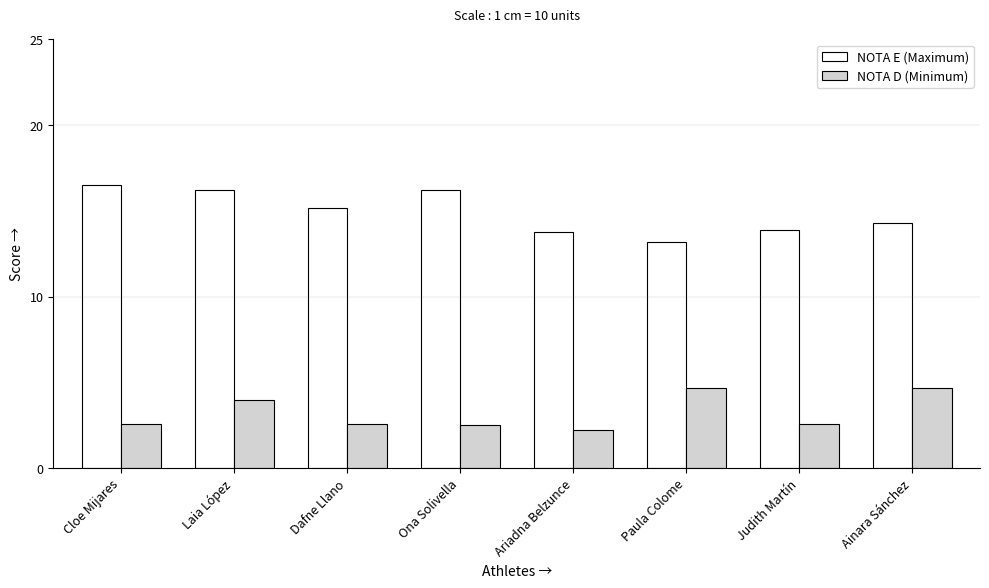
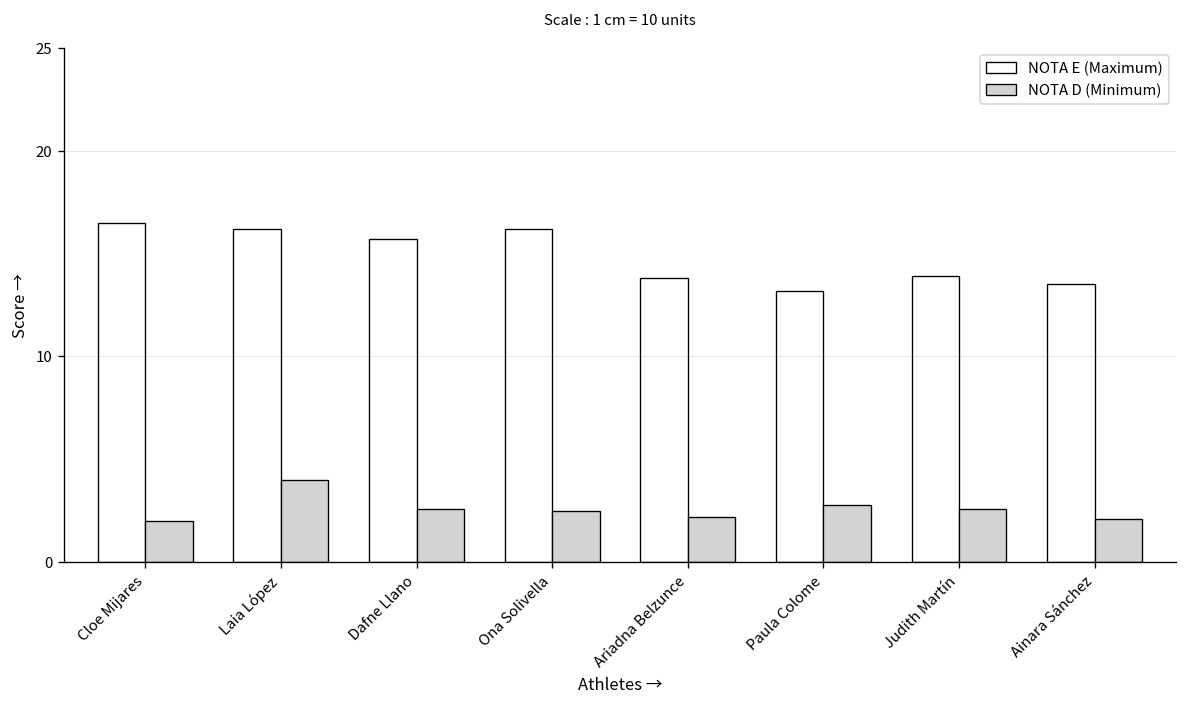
  {
    "NOTA E (Maximum)": {
      "Cloe Mijares": 16.5,
      "Laia López": 16.2,
-     "Dafne Llano": 15.2,
+     "Dafne Llano": 15.7,
      "Ona Solivella": 16.2,
      "Ariadna Belzunce": 13.8,
      "Paula Colome": 13.2,
      "Judith Martín": 13.9,
-     "Ainara Sánchez": 14.3
+     "Ainara Sánchez": 13.5
    },
    "NOTA D (Minimum)": {
-     "Cloe Mijares": 2.6,
+     "Cloe Mijares": 2.0,
      "Laia López": 4.0,
      "Dafne Llano": 2.6,
      "Ona Solivella": 2.5,
      "Ariadna Belzunce": 2.2,
-     "Paula Colome": 4.7,
+     "Paula Colome": 2.8,
      "Judith Martín": 2.6,
-     "Ainara Sánchez": 4.7
+     "Ainara Sánchez": 2.1
    }
  }
